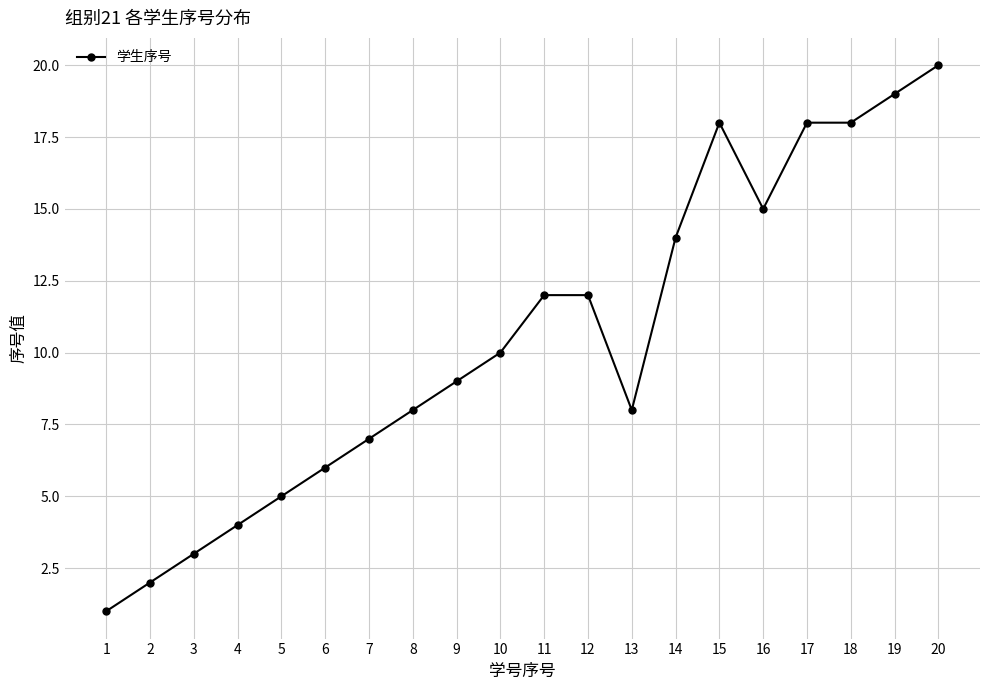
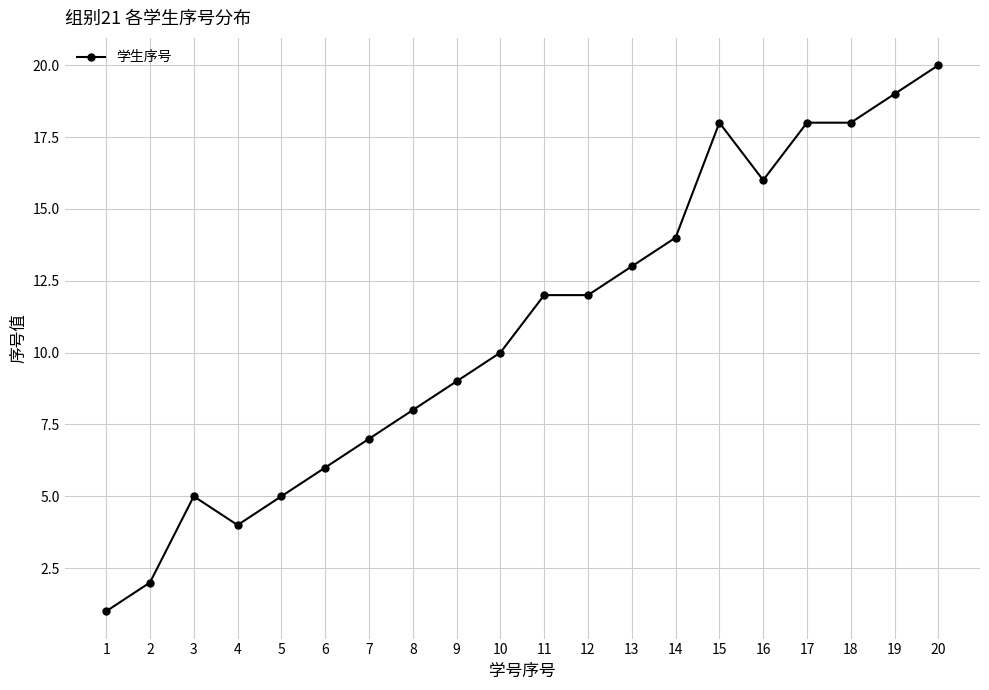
  {
    "1": 1,
    "2": 2,
-   "3": 3,
+   "3": 5,
    "4": 4,
    "5": 5,
    "6": 6,
    "7": 7,
    "8": 8,
    "9": 9,
    "10": 10,
    "11": 12,
    "12": 12,
-   "13": 8,
+   "13": 13,
    "14": 14,
    "15": 18,
-   "16": 15,
+   "16": 16,
    "17": 18,
    "18": 18,
    "19": 19,
    "20": 20
  }
